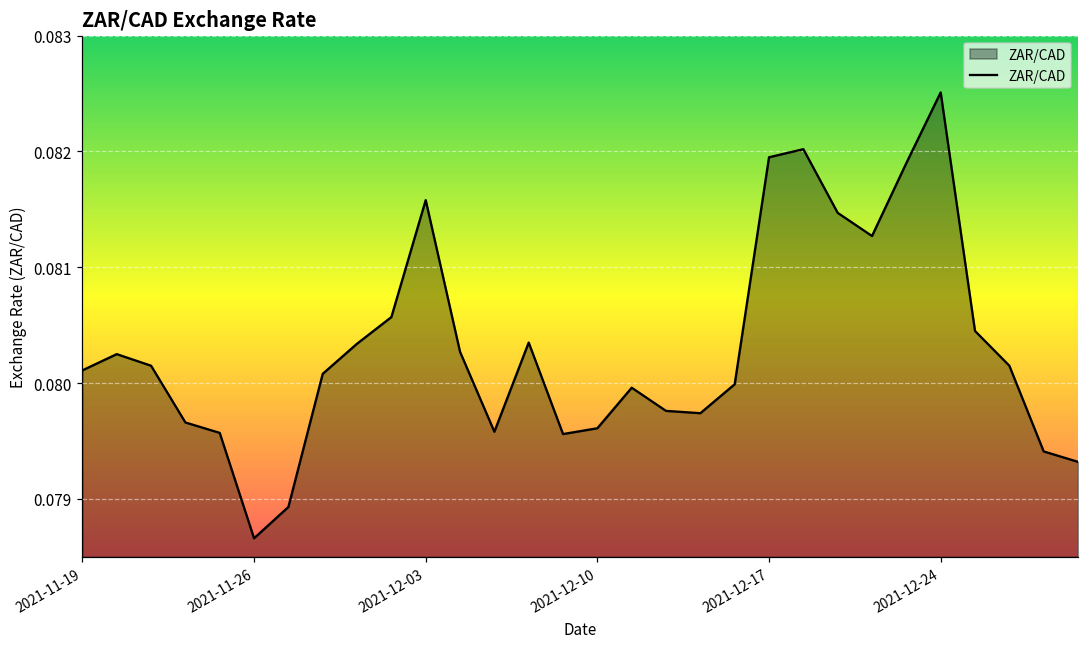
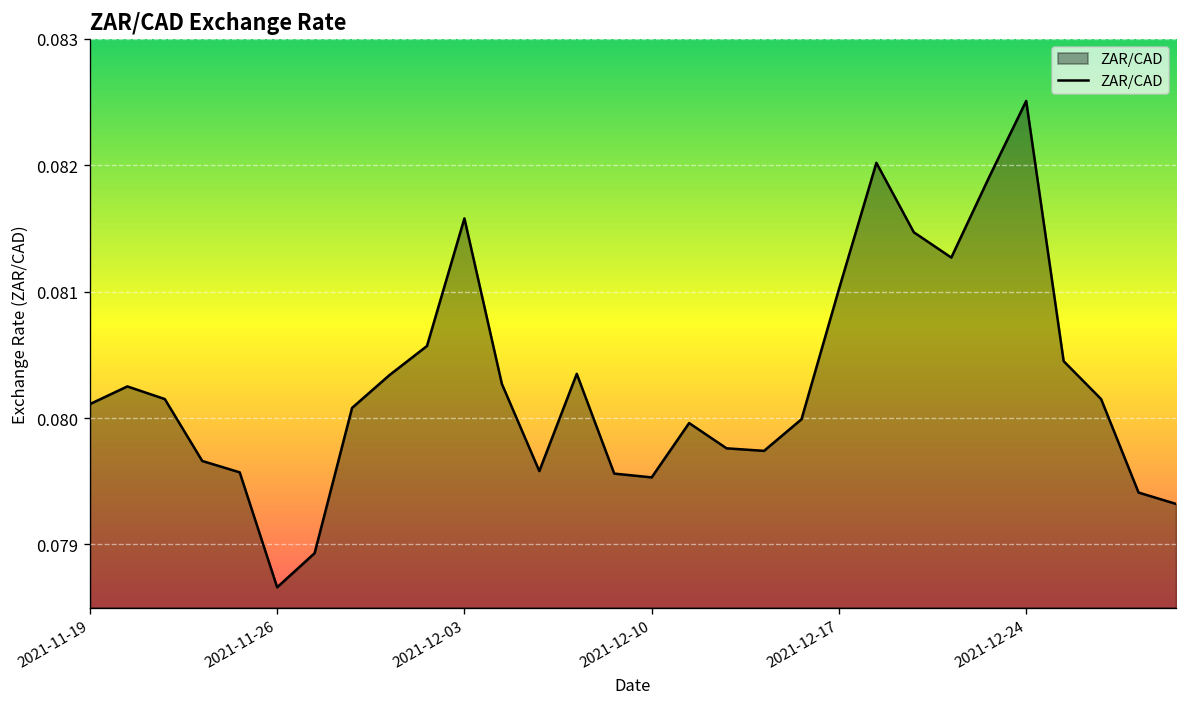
  {
    "2021-11-19": 0.08011,
    "2021-11-26": 0.07866,
    "2021-12-03": 0.08158,
-   "2021-12-10": 0.07961,
-   "2021-12-17": 0.08195,
+   "2021-12-10": 0.07953,
+   "2021-12-17": 0.08102,
    "2021-12-24": 0.08251
  }
